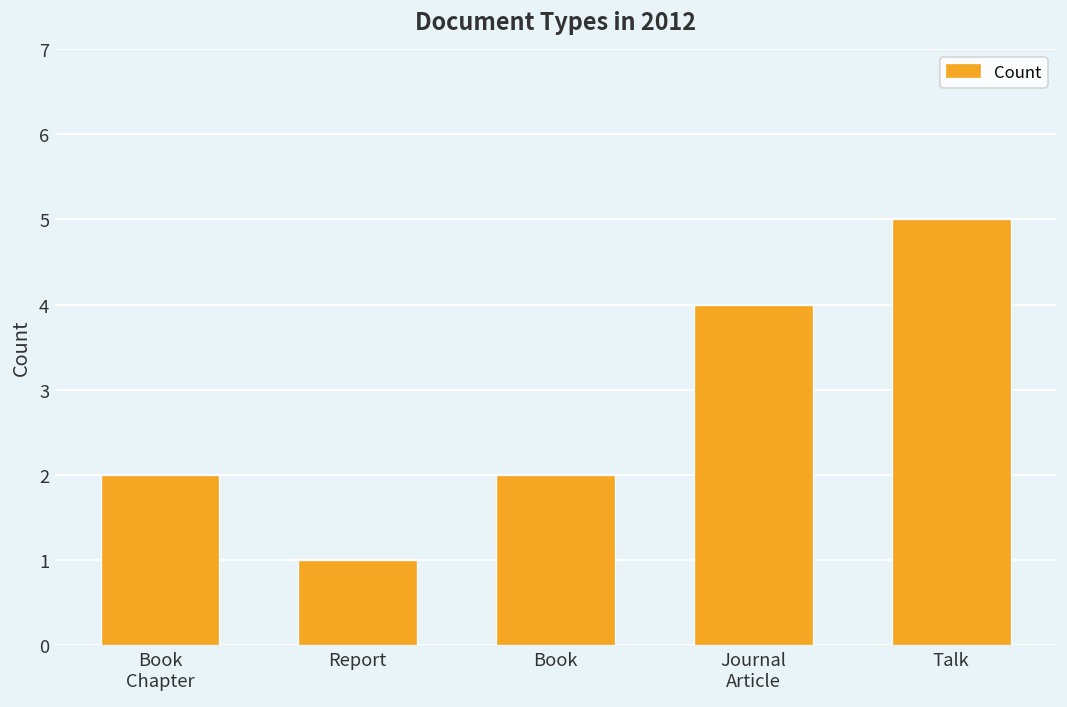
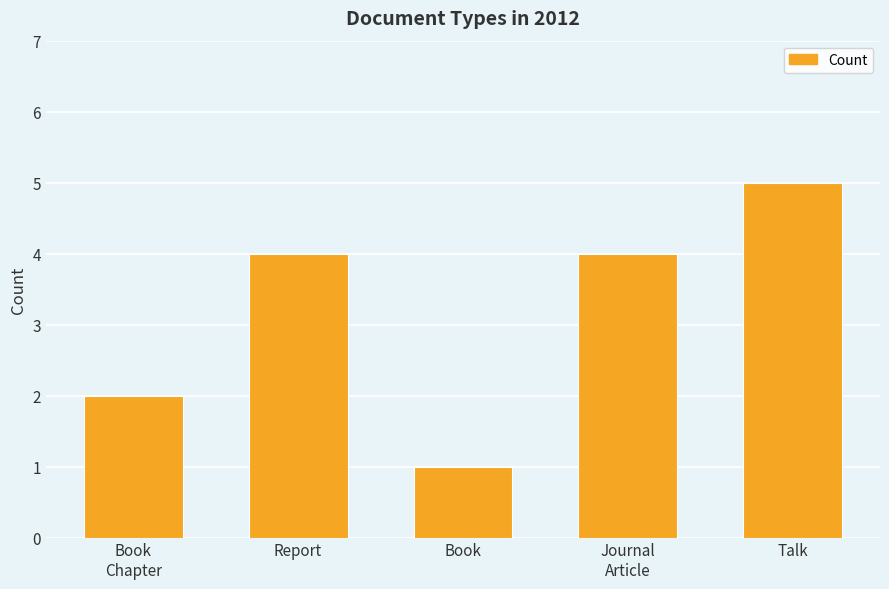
  {
    "Book Chapter": 2,
-   "Report": 1,
-   "Book": 2,
+   "Report": 4,
+   "Book": 1,
    "Journal Article": 4,
    "Talk": 5
  }
